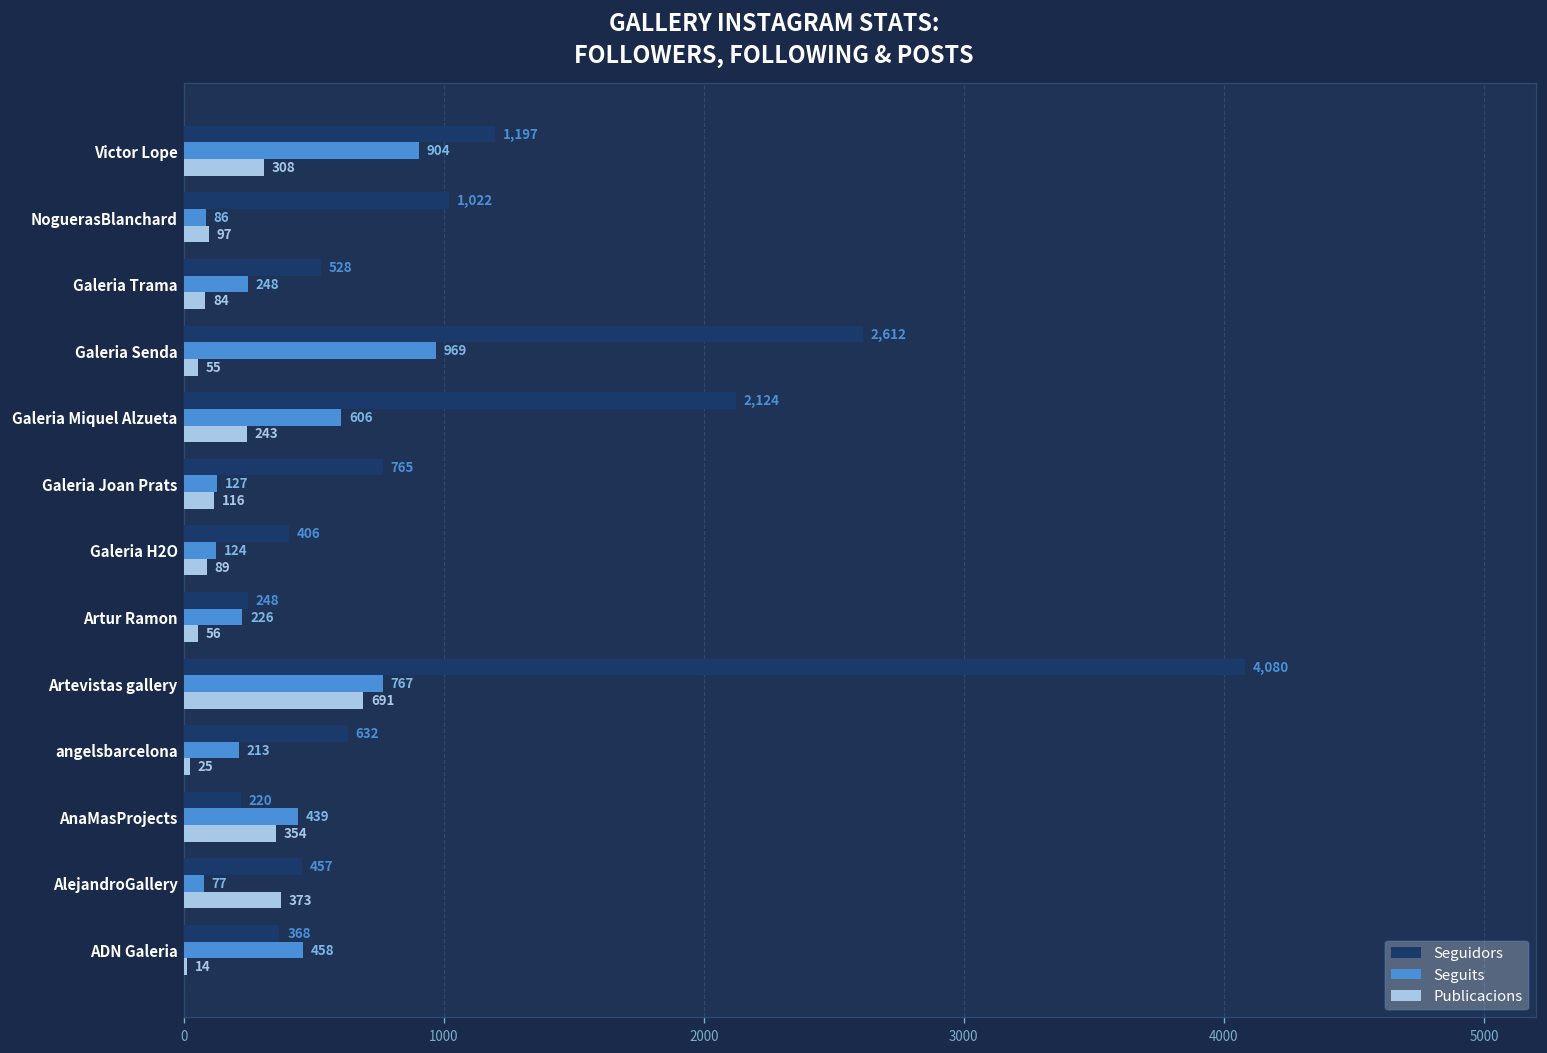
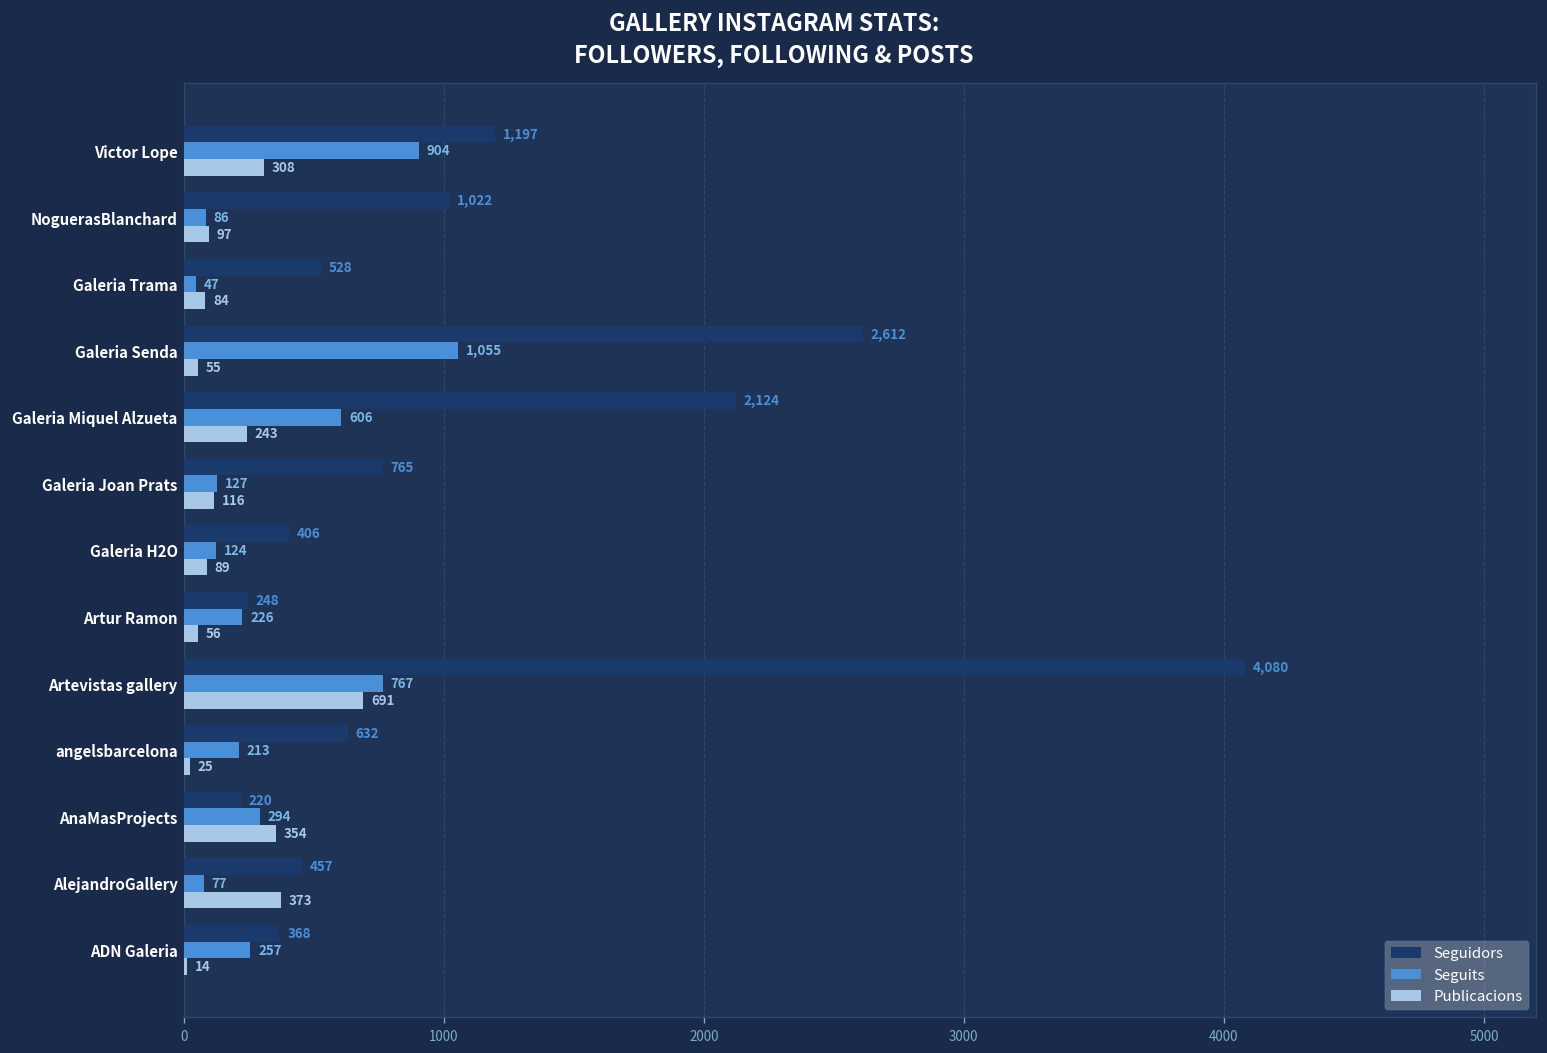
  {
    "Seguidors": {
      "Victor Lope": "1,197",
      "NoguerasBlanchard": "1,022",
      "Galeria Trama": "528",
      "Galeria Senda": "2,612",
      "Galeria Miquel Alzueta": "2,124",
      "Galeria Joan Prats": "765",
      "Galeria H2O": "406",
      "Artur Ramon": "248",
      "Artevistas gallery": "4,080",
      "angelsbarcelona": "632",
      "AnaMasProjects": "220",
      "AlejandroGallery": "457",
      "ADN Galeria": "368"
    },
    "Seguits": {
      "Victor Lope": "904",
      "NoguerasBlanchard": "86",
-     "Galeria Trama": "248",
-     "Galeria Senda": "969",
+     "Galeria Trama": "47",
+     "Galeria Senda": "1,055",
      "Galeria Miquel Alzueta": "606",
      "Galeria Joan Prats": "127",
      "Galeria H2O": "124",
      "Artur Ramon": "226",
      "Artevistas gallery": "767",
      "angelsbarcelona": "213",
-     "AnaMasProjects": "439",
+     "AnaMasProjects": "294",
      "AlejandroGallery": "77",
-     "ADN Galeria": "458"
+     "ADN Galeria": "257"
    },
    "Publicacions": {
      "Victor Lope": "308",
      "NoguerasBlanchard": "97",
      "Galeria Trama": "84",
      "Galeria Senda": "55",
      "Galeria Miquel Alzueta": "243",
      "Galeria Joan Prats": "116",
      "Galeria H2O": "89",
      "Artur Ramon": "56",
      "Artevistas gallery": "691",
      "angelsbarcelona": "25",
      "AnaMasProjects": "354",
      "AlejandroGallery": "373",
      "ADN Galeria": "14"
    }
  }
